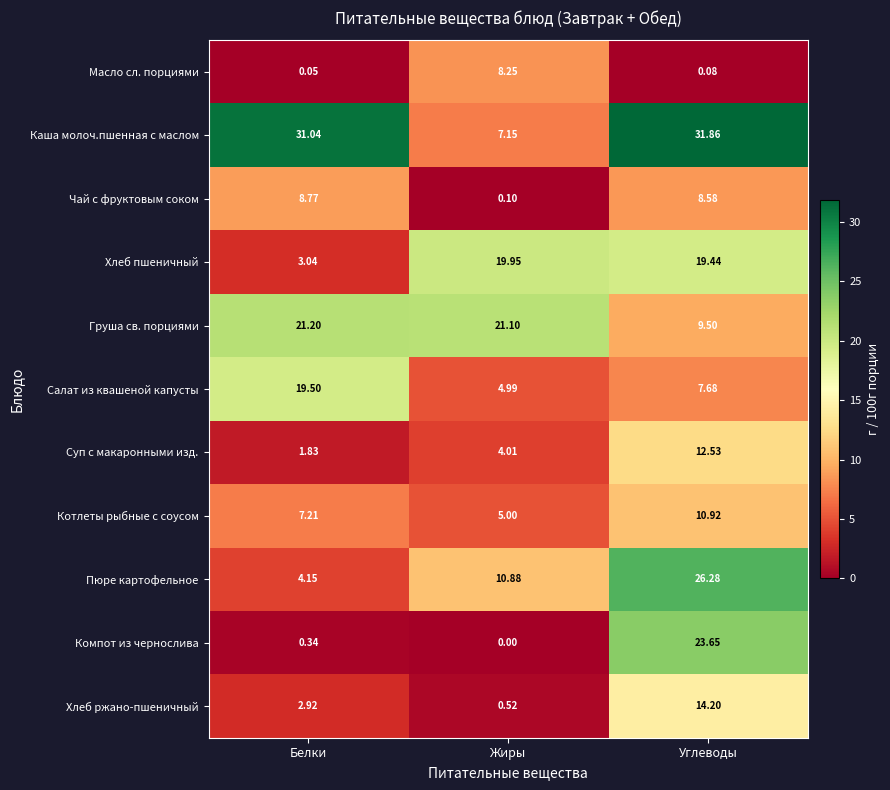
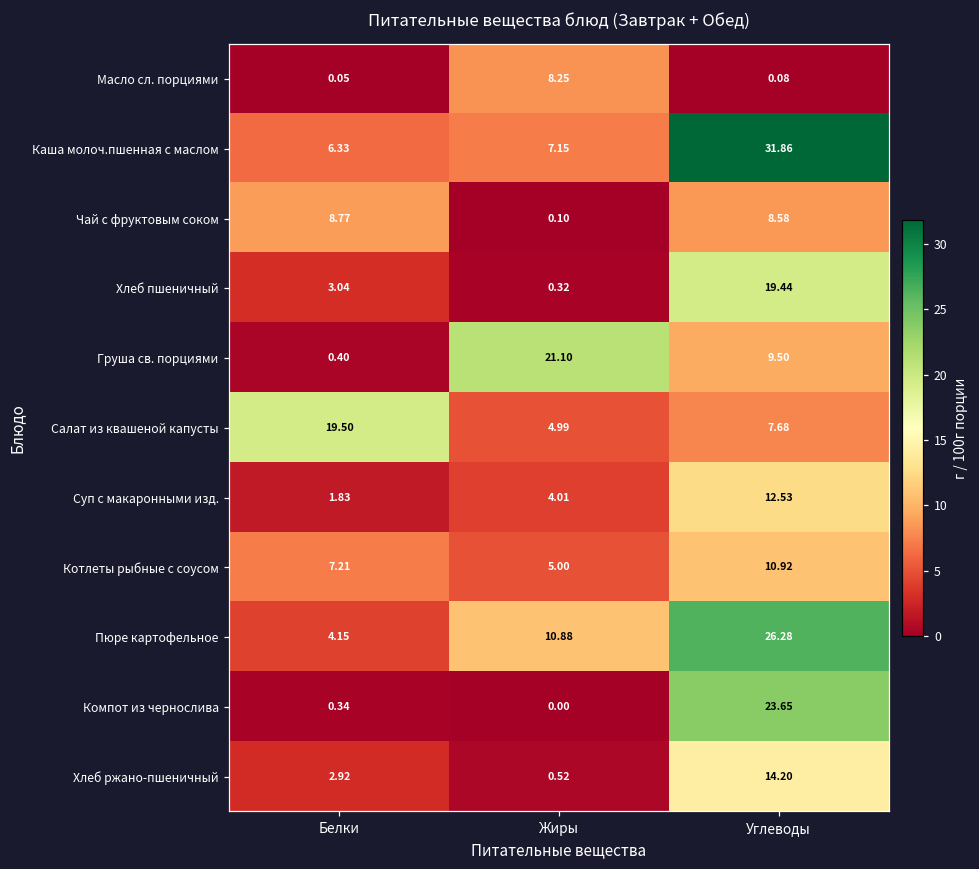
  {
    "Масло сл. порциями": {
      "Белки": 0.05,
      "Жиры": 8.25,
      "Углеводы": 0.08
    },
    "Каша молоч.пшенная с маслом": {
-     "Белки": 31.04,
+     "Белки": 6.33,
      "Жиры": 7.15,
      "Углеводы": 31.86
    },
    "Чай с фруктовым соком": {
      "Белки": 8.77,
      "Жиры": 0.10,
      "Углеводы": 8.58
    },
    "Хлеб пшеничный": {
      "Белки": 3.04,
-     "Жиры": 19.95,
+     "Жиры": 0.32,
      "Углеводы": 19.44
    },
    "Груша св. порциями": {
-     "Белки": 21.20,
+     "Белки": 0.40,
      "Жиры": 21.10,
      "Углеводы": 9.50
    },
    "Салат из квашеной капусты": {
      "Белки": 19.50,
      "Жиры": 4.99,
      "Углеводы": 7.68
    },
    "Суп с макаронными изд.": {
      "Белки": 1.83,
      "Жиры": 4.01,
      "Углеводы": 12.53
    },
    "Котлеты рыбные с соусом": {
      "Белки": 7.21,
      "Жиры": 5.00,
      "Углеводы": 10.92
    },
    "Пюре картофельное": {
      "Белки": 4.15,
      "Жиры": 10.88,
      "Углеводы": 26.28
    },
    "Компот из чернослива": {
      "Белки": 0.34,
      "Жиры": 0.00,
      "Углеводы": 23.65
    },
    "Хлеб ржано-пшеничный": {
      "Белки": 2.92,
      "Жиры": 0.52,
      "Углеводы": 14.20
    }
  }
